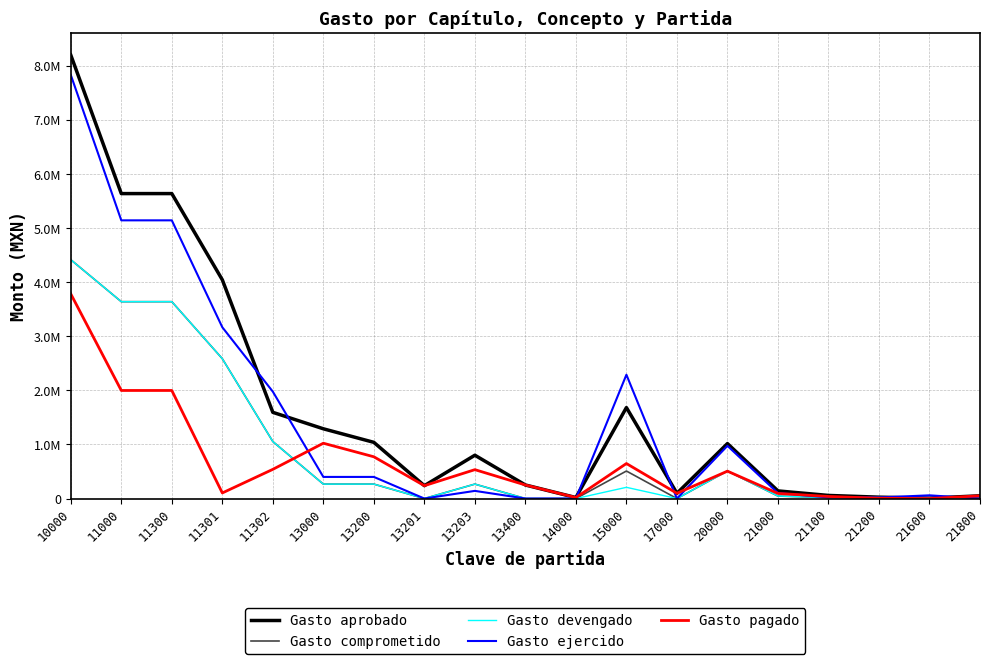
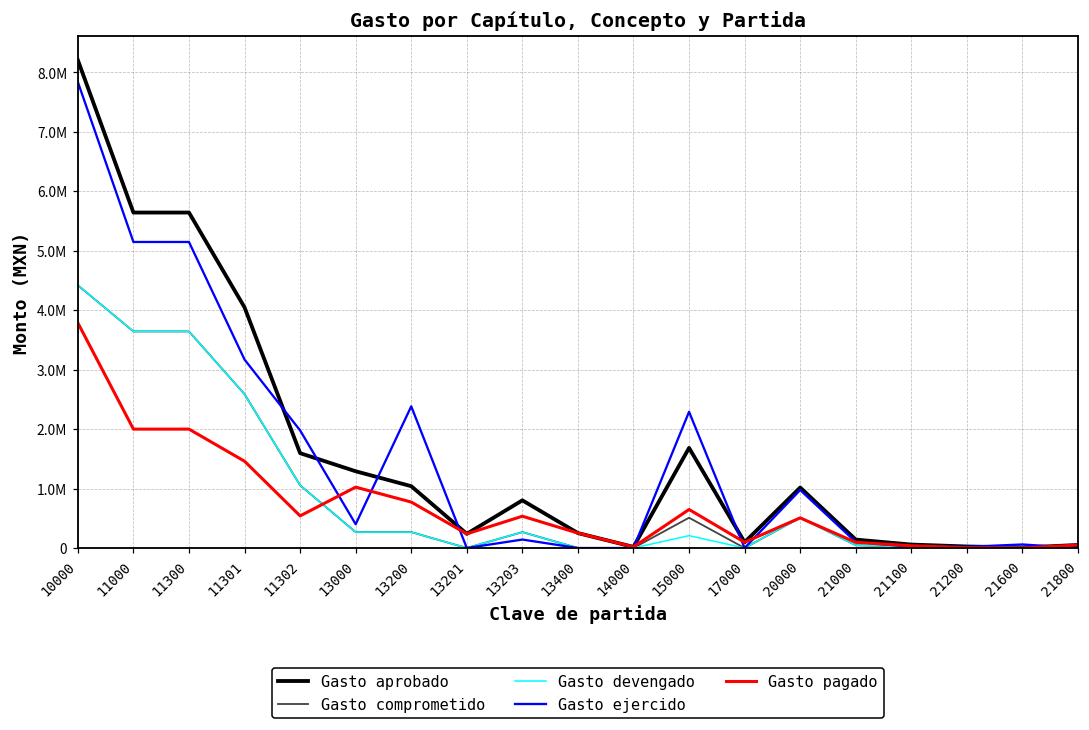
  {
    "Gasto aprobado": {
      "10000": 8200000,
      "11000": 5600000,
      "11300": 5600000,
      "11301": 4000000,
      "11302": 1600000,
      "13000": 1300000,
      "13200": 1000000,
      "13203": 800000,
      "15000": 1700000
    },
    "Gasto comprometido": {
      "15000": 500000
    },
    "Gasto devengado": {
      "15000": 200000
    },
    "Gasto ejercido": {
      "10000": 7800000,
      "11000": 5100000,
      "11300": 5100000,
      "11301": 3200000,
      "11302": 2000000,
      "13000": 400000,
-     "13200": 400000,
+     "13200": 2400000,
      "13203": 100000,
      "15000": 2300000,
      "21600": 100000
    },
    "Gasto pagado": {
      "10000": 3800000,
      "11000": 2000000,
      "11300": 2000000,
-     "11301": 100000,
+     "11301": 1500000,
      "11302": 500000,
      "13000": 1000000,
      "13200": 800000,
      "13203": 500000,
      "15000": 600000
    }
  }
